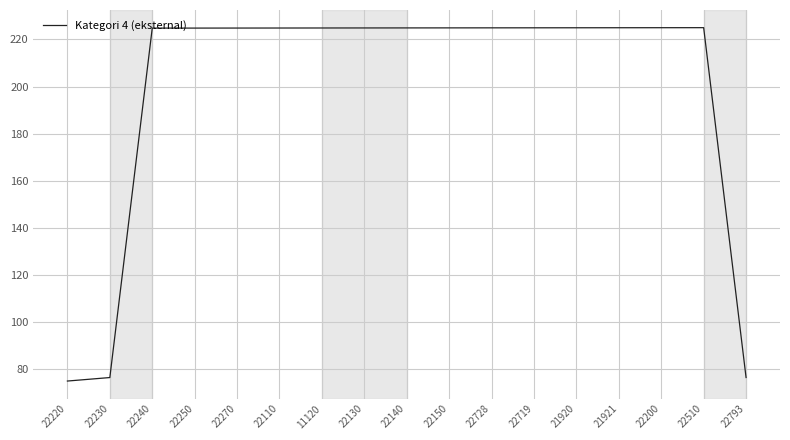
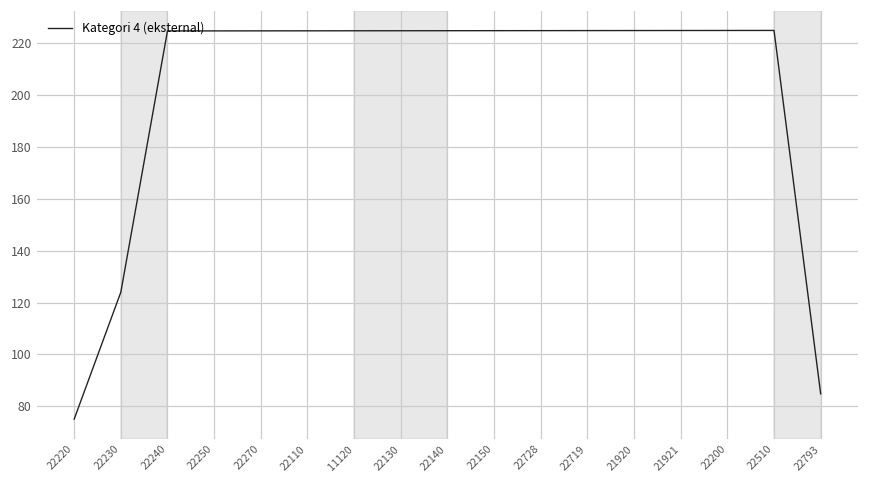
  {
    "22220": 75,
-   "22230": 76,
+   "22230": 124,
    "22240": 225,
    "22250": 225,
    "22270": 225,
    "22110": 225,
    "11120": 225,
    "22130": 225,
    "22140": 225,
    "22150": 225,
    "22728": 225,
    "22719": 225,
    "21920": 225,
    "21921": 225,
    "22200": 225,
    "22510": 225,
-   "22793": 76
+   "22793": 85
  }
